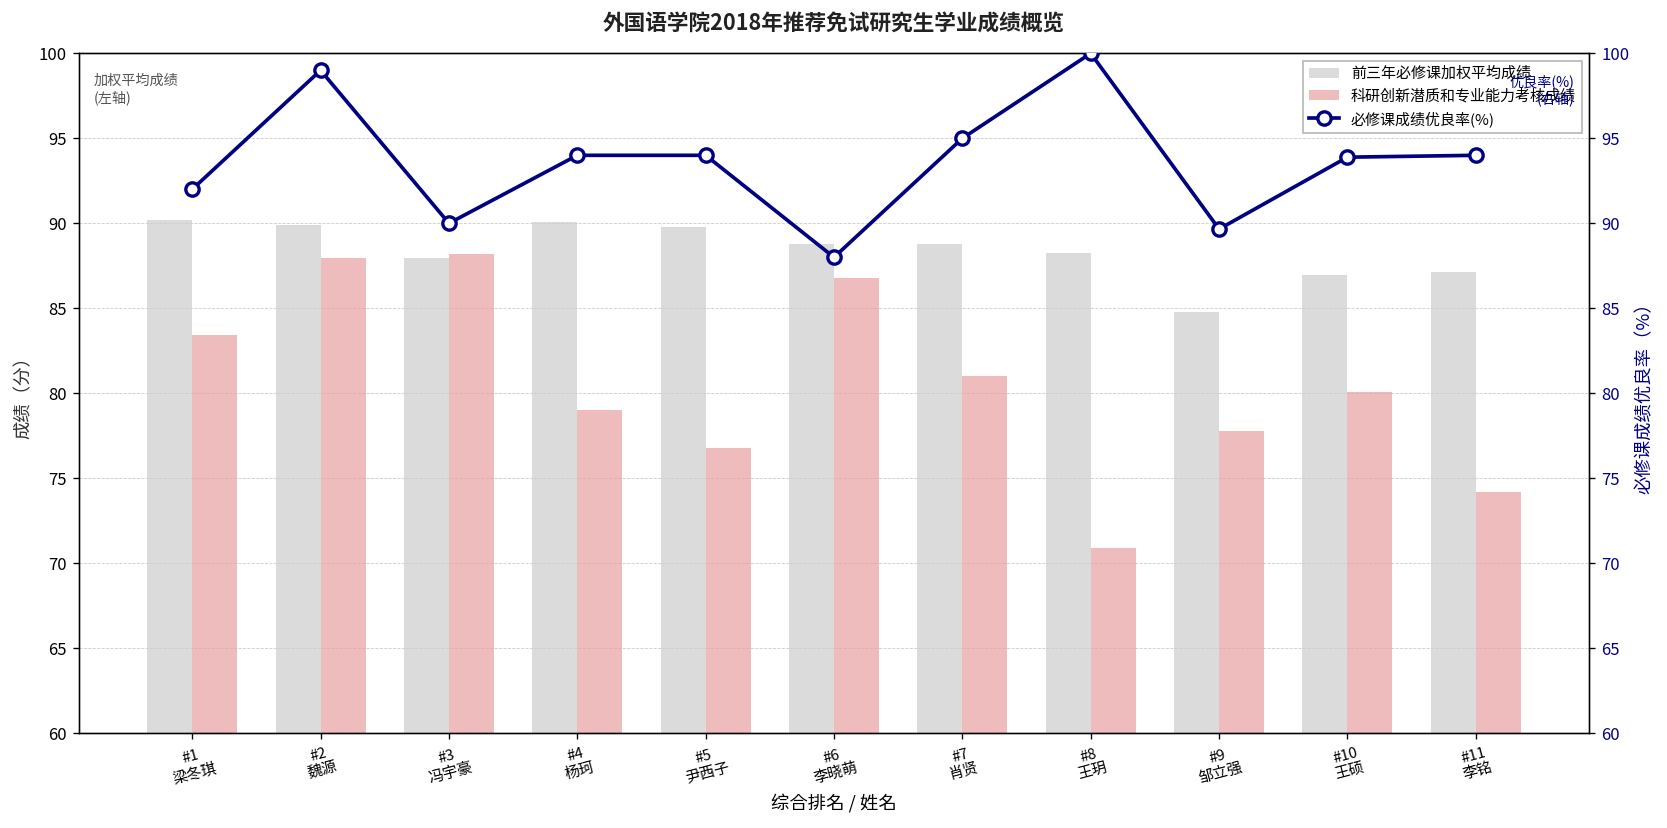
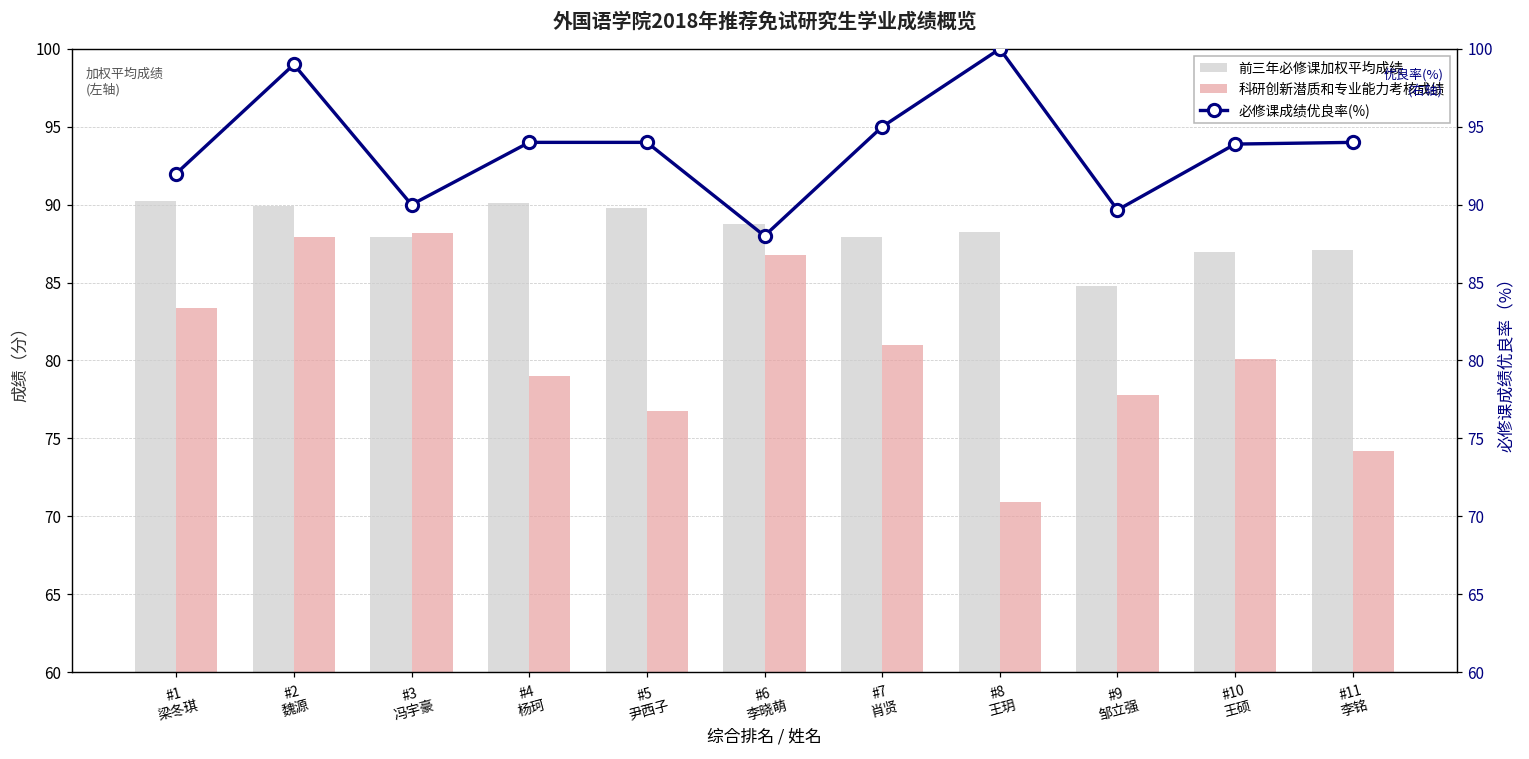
  {
    "前三年必修课加权平均成绩": {
      "#1 梁冬琪": 90.2,
      "#2 魏源": 89.9,
      "#3 冯宇豪": 87.9,
      "#4 杨珂": 90.1,
      "#5 尹西子": 89.8,
      "#6 李晓萌": 88.8,
-     "#7 肖贤": 88.8,
+     "#7 肖贤": 87.9,
      "#8 王玥": 88.3,
      "#9 邹立强": 84.8,
      "#10 王硕": 86.9,
      "#11 李铭": 87.1
    },
    "科研创新潜质和专业能力考核成绩": {
      "#1 梁冬琪": 83.4,
      "#2 魏源": 87.9,
      "#3 冯宇豪": 88.2,
      "#4 杨珂": 79.0,
      "#5 尹西子": 76.8,
      "#6 李晓萌": 86.8,
      "#7 肖贤": 81.0,
      "#8 王玥": 70.9,
      "#9 邹立强": 77.8,
      "#10 王硕": 80.1,
      "#11 李铭": 74.2
    },
    "必修课成绩优良率(%)": {
      "#1 梁冬琪": 92.0,
      "#2 魏源": 99.0,
      "#3 冯宇豪": 90.0,
      "#4 杨珂": 94.0,
      "#5 尹西子": 94.0,
      "#6 李晓萌": 88.0,
      "#7 肖贤": 95.0,
      "#8 王玥": 100.0,
      "#9 邹立强": 89.7,
      "#10 王硕": 93.9,
      "#11 李铭": 94.0
    }
  }
